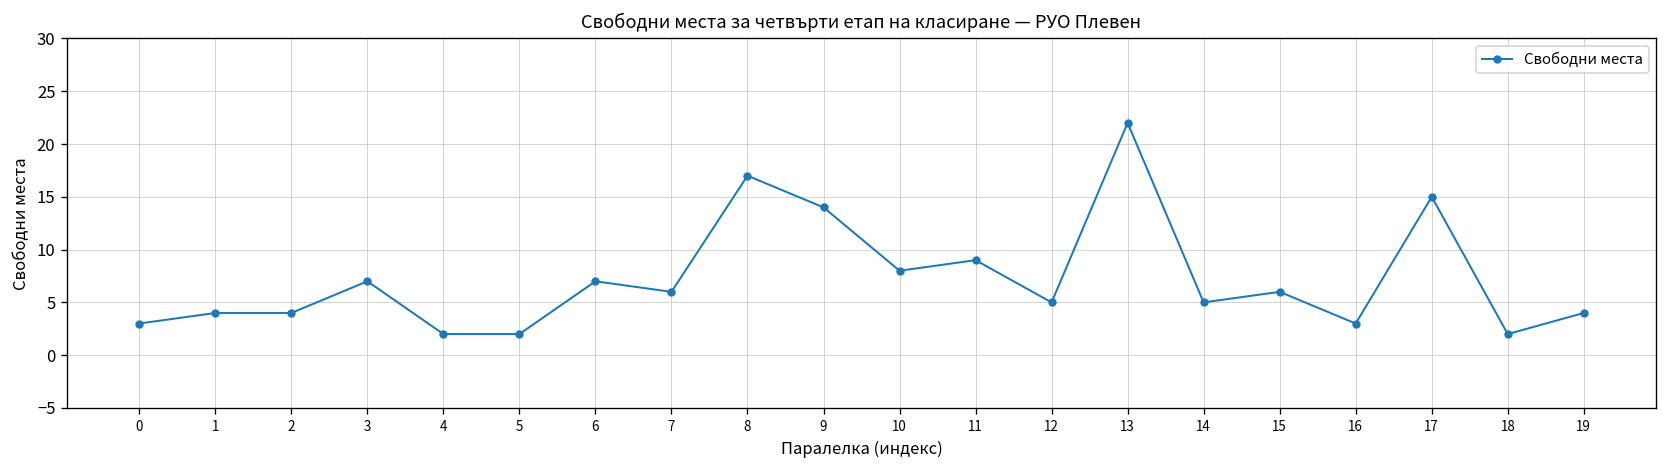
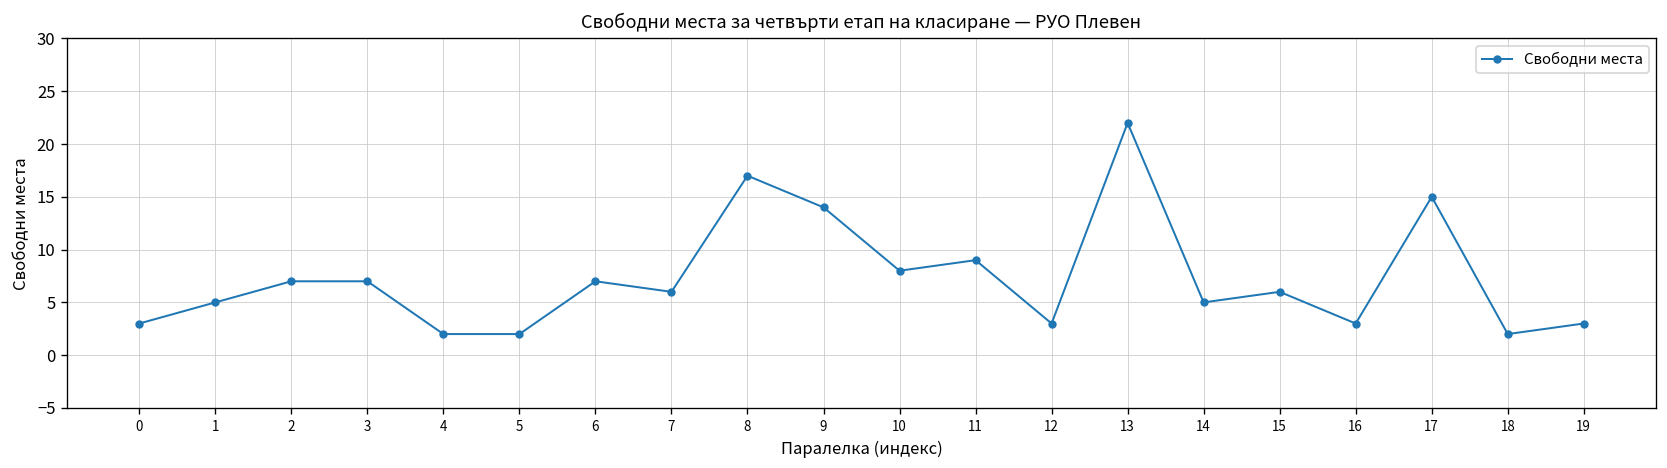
  {
    "0": 3,
-   "1": 4,
-   "2": 4,
+   "1": 5,
+   "2": 7,
    "3": 7,
    "4": 2,
    "5": 2,
    "6": 7,
    "7": 6,
    "8": 17,
    "9": 14,
    "10": 8,
    "11": 9,
-   "12": 5,
+   "12": 3,
    "13": 22,
    "14": 5,
    "15": 6,
    "16": 3,
    "17": 15,
    "18": 2,
-   "19": 4
+   "19": 3
  }
